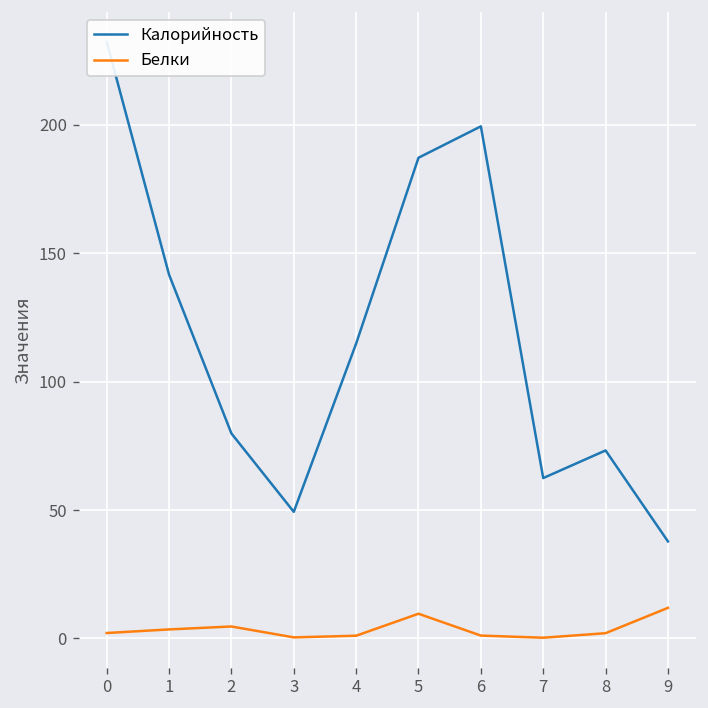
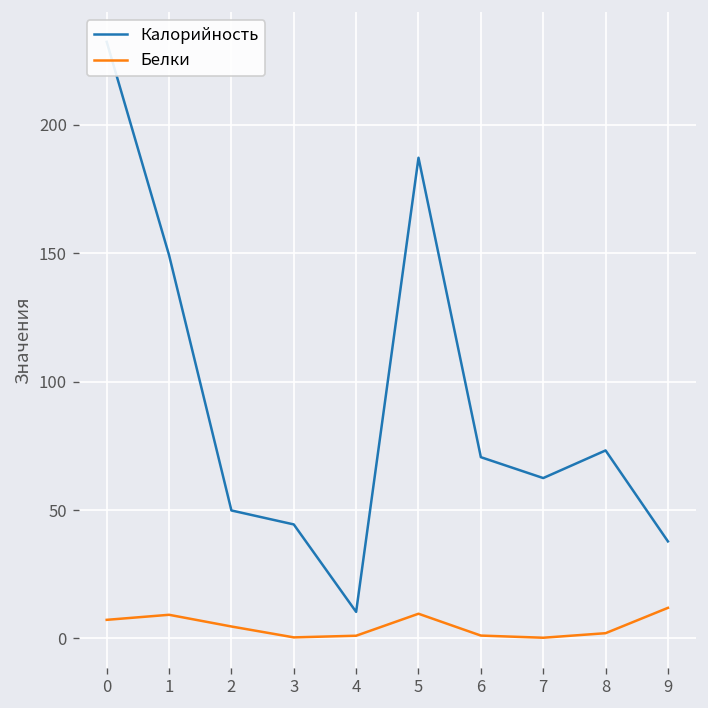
  {
    "Калорийность": {
-     "1": 142,
-     "2": 80,
-     "3": 49,
-     "4": 115,
+     "1": 149,
+     "2": 50,
+     "3": 44,
+     "4": 10,
      "5": 187,
-     "6": 199,
+     "6": 71,
      "7": 62,
      "8": 73,
      "9": 38
    },
    "Белки": {
-     "0": 2,
-     "1": 4,
+     "0": 7,
+     "1": 9,
      "2": 5,
      "3": 0,
      "4": 1,
      "5": 10,
      "6": 1,
      "7": 0,
      "8": 2,
      "9": 12
    }
  }
